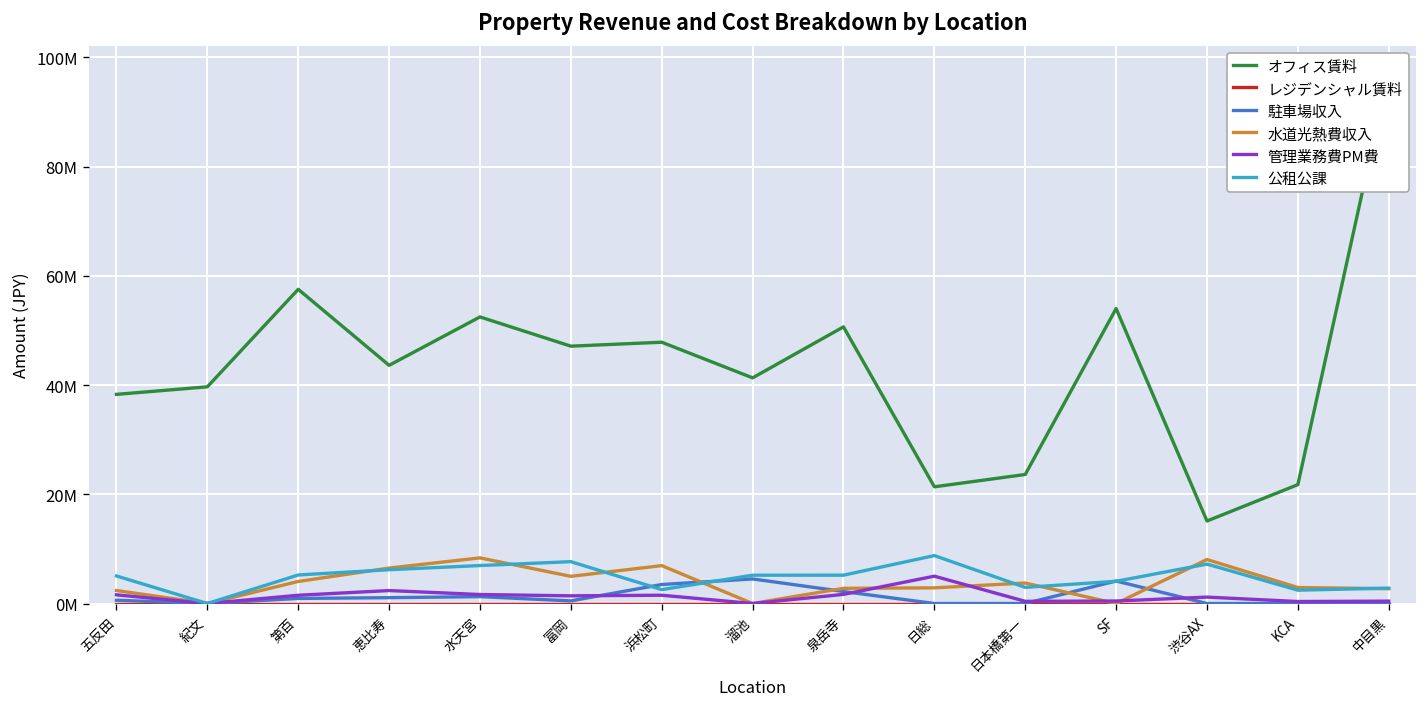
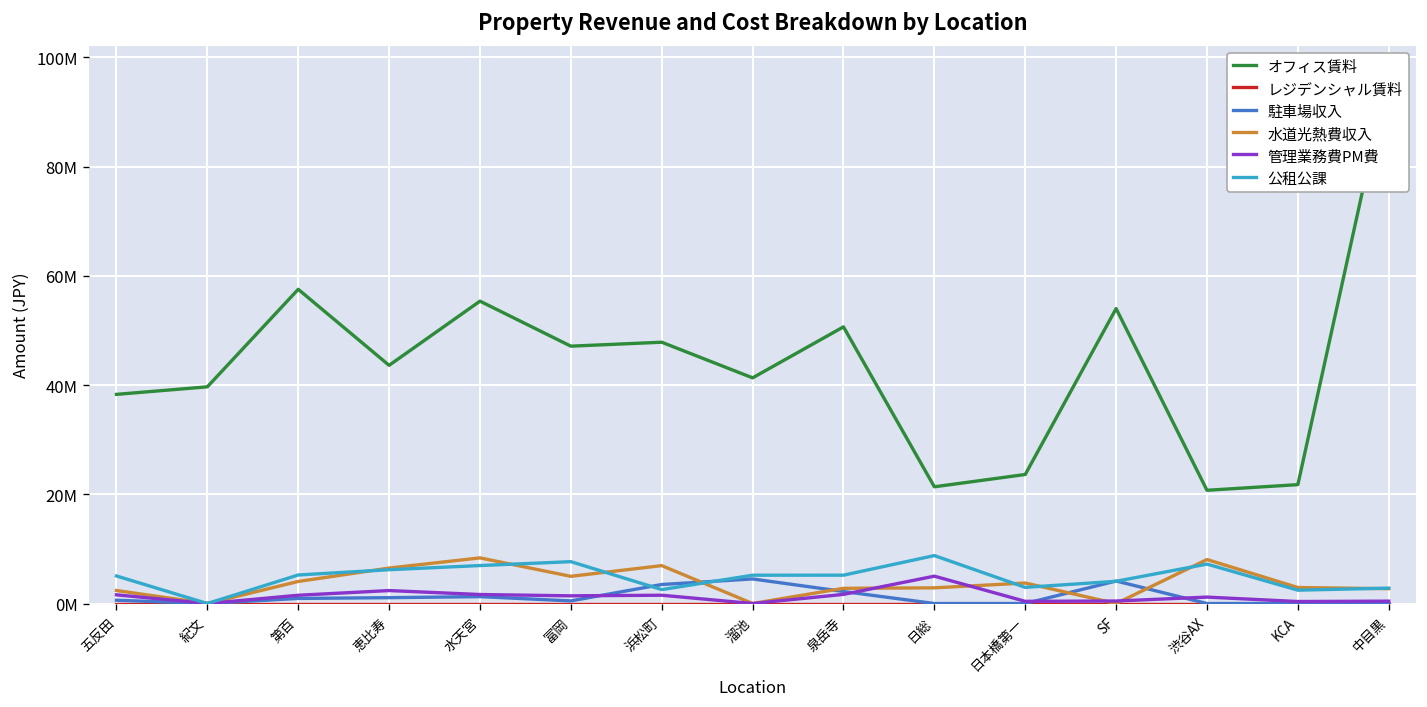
  {
    "オフィス賃料": {
      "五反田": 38000000,
      "紀文": 40000000,
      "第百": 58000000,
      "恵比寿": 44000000,
-     "水天宮": 52000000,
+     "水天宮": 55000000,
      "富岡": 47000000,
      "浜松町": 48000000,
      "溜池": 41000000,
      "泉岳寺": 51000000,
      "日総": 21000000,
      "日本橋第一": 24000000,
      "SF": 54000000,
-     "渋谷AX": 15000000,
+     "渋谷AX": 21000000,
      "KCA": 22000000
    },
    "レジデンシャル賃料": {
      "五反田": 0,
      "第百": 0,
      "恵比寿": 0,
      "水天宮": 0,
      "浜松町": 0,
      "泉岳寺": 0
    },
    "水道光熱費収入": {
      "五反田": 2000000,
      "第百": 4000000,
      "水天宮": 8000000,
      "富岡": 5000000,
      "浜松町": 7000000,
      "泉岳寺": 3000000,
      "日総": 3000000,
      "日本橋第一": 4000000,
      "渋谷AX": 8000000
    },
    "管理業務費PM費": {
      "五反田": 2000000,
      "第百": 2000000,
      "恵比寿": 2000000,
      "富岡": 1000000,
      "浜松町": 2000000,
      "日総": 5000000,
      "渋谷AX": 1000000
    }
  }
